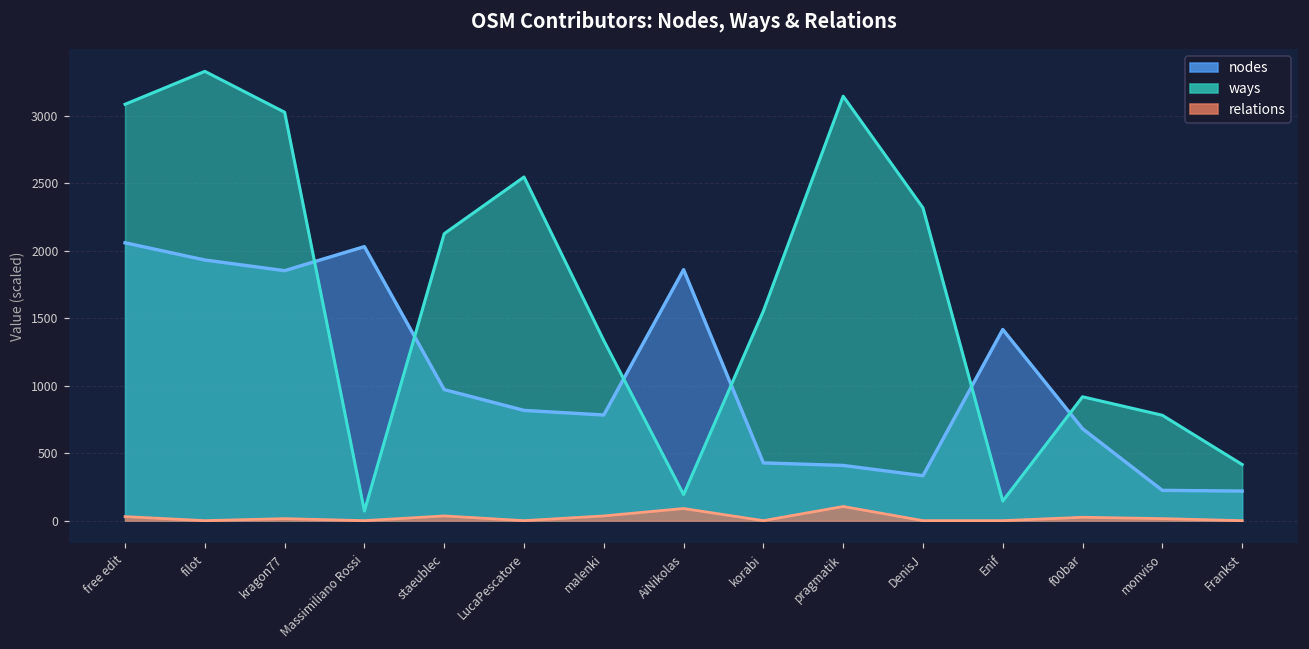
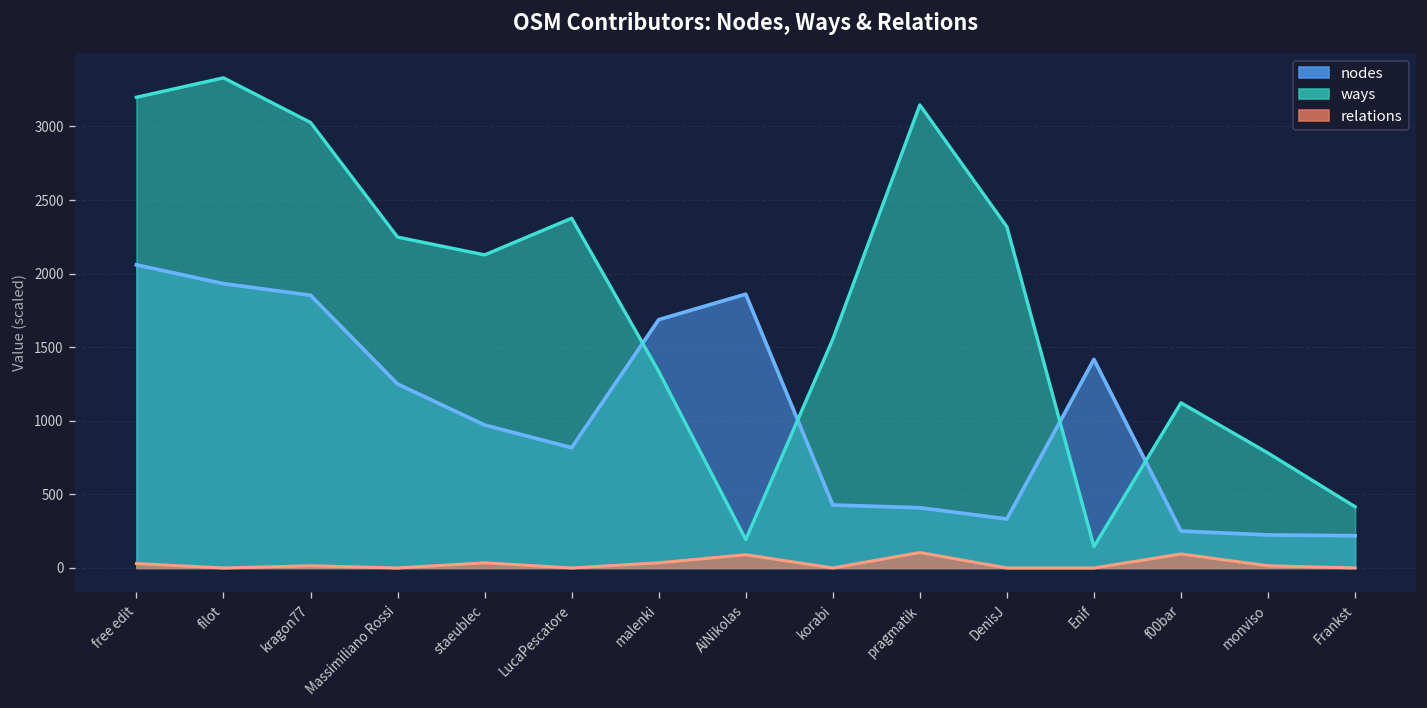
  {
    "nodes": {
      "free edit": 2060,
      "filot": 1930,
      "kragon77": 1850,
-     "Massimiliano Rossi": 2030,
+     "Massimiliano Rossi": 1250,
      "staeublec": 970,
      "LucaPescatore": 820,
-     "malenki": 780,
+     "malenki": 1690,
      "AiNikolas": 1860,
      "korabi": 430,
      "pragmatik": 410,
      "DenisJ": 330,
      "Enif": 1420,
-     "f00bar": 680,
+     "f00bar": 250,
      "monviso": 220,
      "Frankst": 220
    },
    "ways": {
-     "free edit": 3090,
+     "free edit": 3200,
      "filot": 3330,
      "kragon77": 3030,
-     "Massimiliano Rossi": 70,
+     "Massimiliano Rossi": 2250,
      "staeublec": 2130,
-     "LucaPescatore": 2550,
+     "LucaPescatore": 2380,
      "malenki": 1340,
      "AiNikolas": 190,
      "korabi": 1550,
      "pragmatik": 3150,
      "DenisJ": 2320,
      "Enif": 150,
-     "f00bar": 920,
+     "f00bar": 1120,
      "monviso": 780,
      "Frankst": 420
    },
    "relations": {
      "free edit": 30,
      "filot": 0,
      "kragon77": 20,
      "Massimiliano Rossi": 0,
      "staeublec": 40,
      "LucaPescatore": 0,
      "malenki": 40,
      "AiNikolas": 90,
      "korabi": 0,
      "pragmatik": 110,
      "DenisJ": 0,
      "Enif": 0,
-     "f00bar": 30,
+     "f00bar": 100,
      "monviso": 20,
      "Frankst": 0
    }
  }
